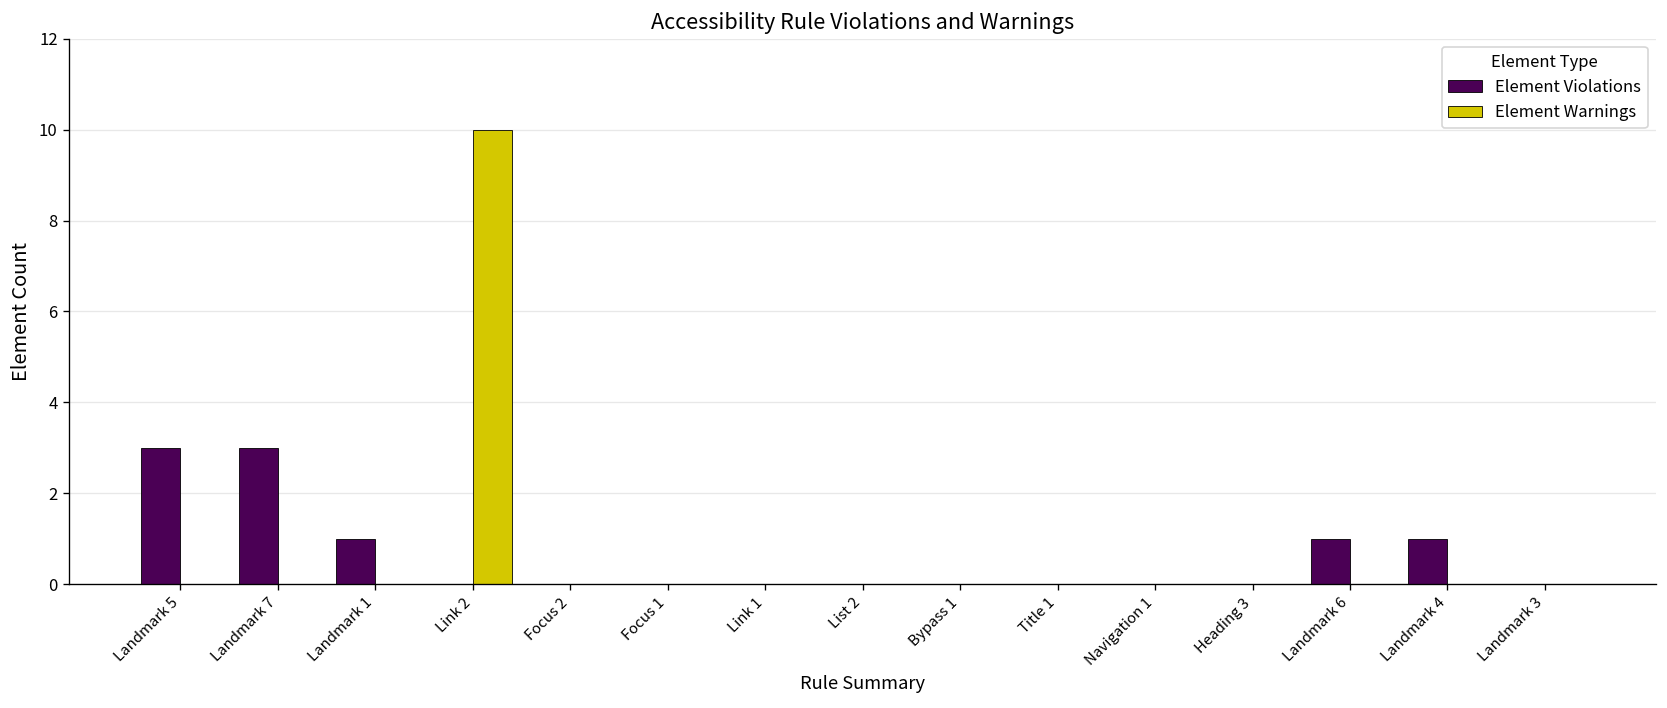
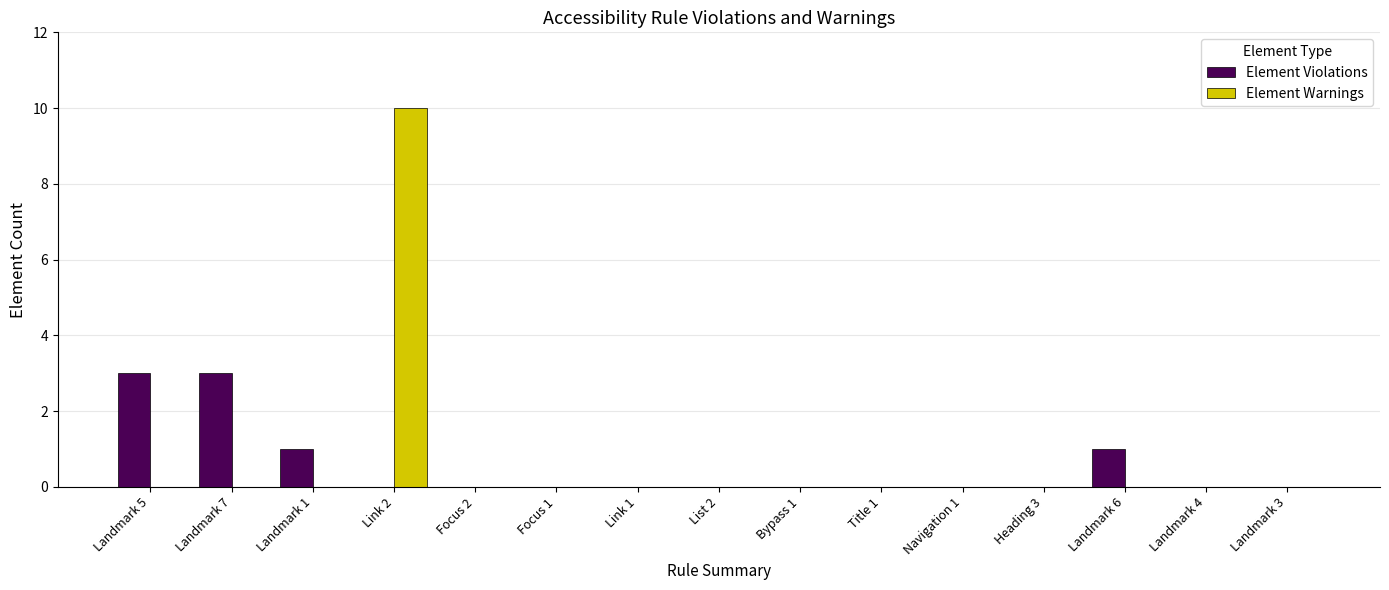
  {
    "Element Violations": {
      "Landmark 5": 3,
      "Landmark 7": 3,
      "Landmark 1": 1,
      "Link 2": 0,
      "Focus 2": 0,
      "Focus 1": 0,
      "Link 1": 0,
      "List 2": 0,
      "Bypass 1": 0,
      "Title 1": 0,
      "Navigation 1": 0,
      "Heading 3": 0,
      "Landmark 6": 1,
-     "Landmark 4": 1,
+     "Landmark 4": 0,
      "Landmark 3": 0
    },
    "Element Warnings": {
      "Landmark 5": 0,
      "Landmark 7": 0,
      "Landmark 1": 0,
      "Link 2": 10,
      "Focus 2": 0,
      "Focus 1": 0,
      "Link 1": 0,
      "List 2": 0,
      "Bypass 1": 0,
      "Title 1": 0,
      "Navigation 1": 0,
      "Heading 3": 0,
      "Landmark 6": 0,
      "Landmark 4": 0,
      "Landmark 3": 0
    }
  }
